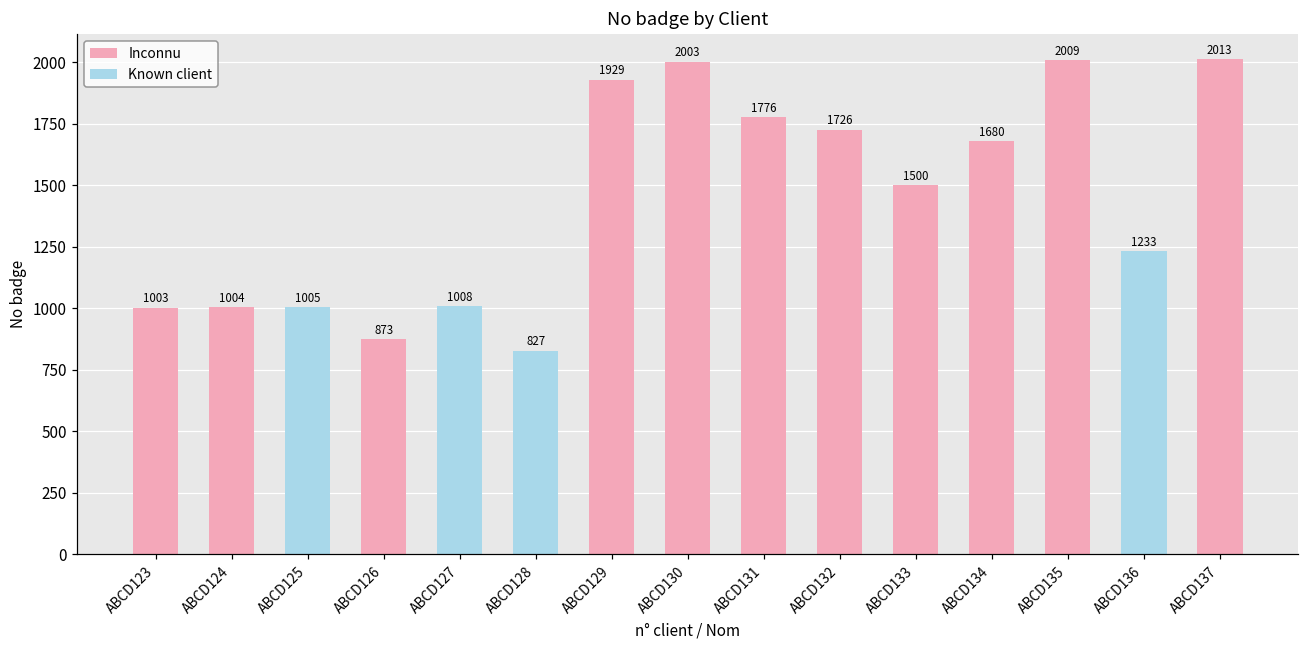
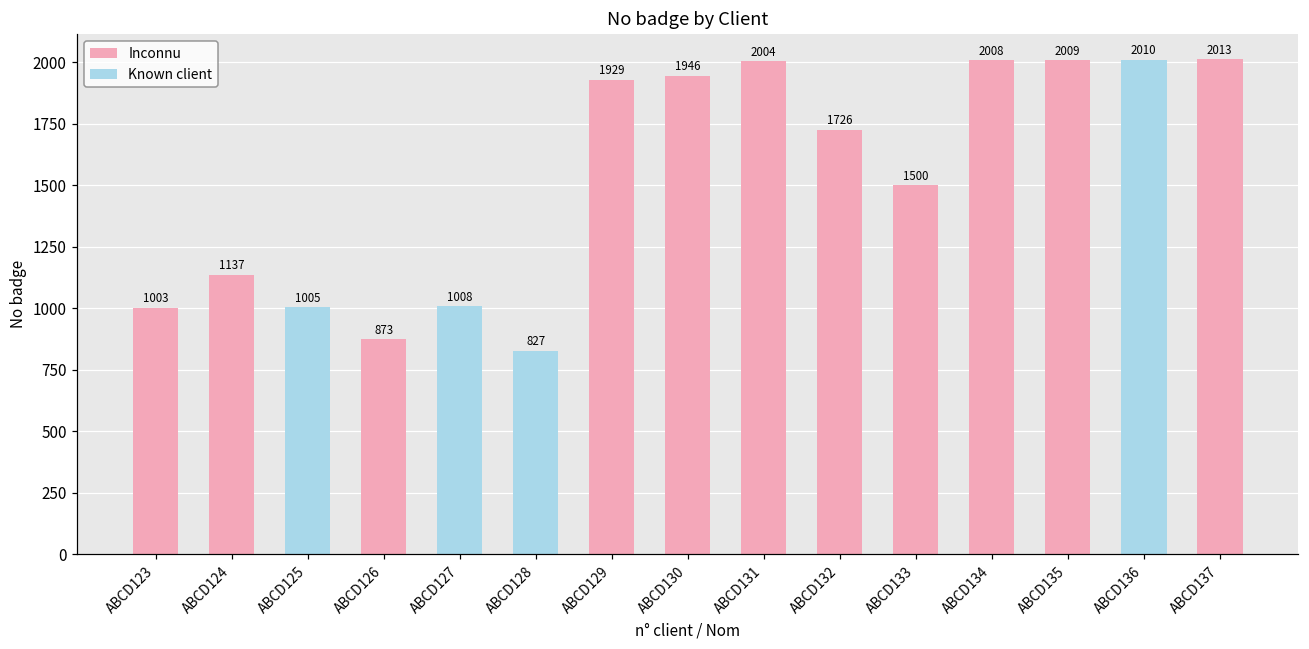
  {
    "ABCD123": 1003,
-   "ABCD124": 1004,
+   "ABCD124": 1137,
    "ABCD125": 1005,
    "ABCD126": 873,
    "ABCD127": 1008,
    "ABCD128": 827,
    "ABCD129": 1929,
-   "ABCD130": 2003,
-   "ABCD131": 1776,
+   "ABCD130": 1946,
+   "ABCD131": 2004,
    "ABCD132": 1726,
    "ABCD133": 1500,
-   "ABCD134": 1680,
+   "ABCD134": 2008,
    "ABCD135": 2009,
-   "ABCD136": 1233,
+   "ABCD136": 2010,
    "ABCD137": 2013
  }
